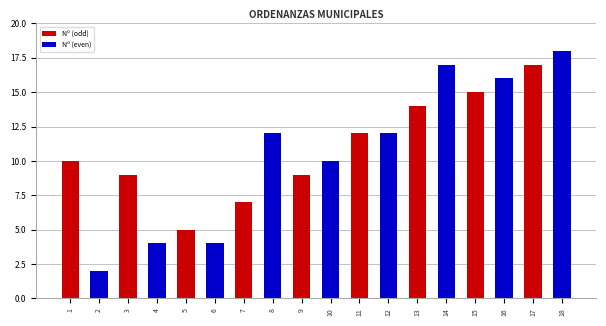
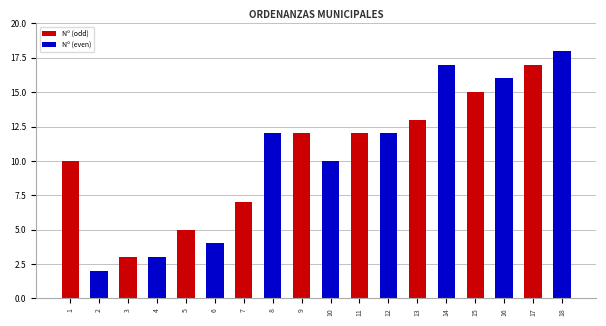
  {
    "1": 10,
    "2": 2,
-   "3": 9,
-   "4": 4,
+   "3": 3,
+   "4": 3,
    "5": 5,
    "6": 4,
    "7": 7,
    "8": 12,
-   "9": 9,
+   "9": 12,
    "10": 10,
    "11": 12,
    "12": 12,
-   "13": 14,
+   "13": 13,
    "14": 17,
    "15": 15,
    "16": 16,
    "17": 17,
    "18": 18
  }
